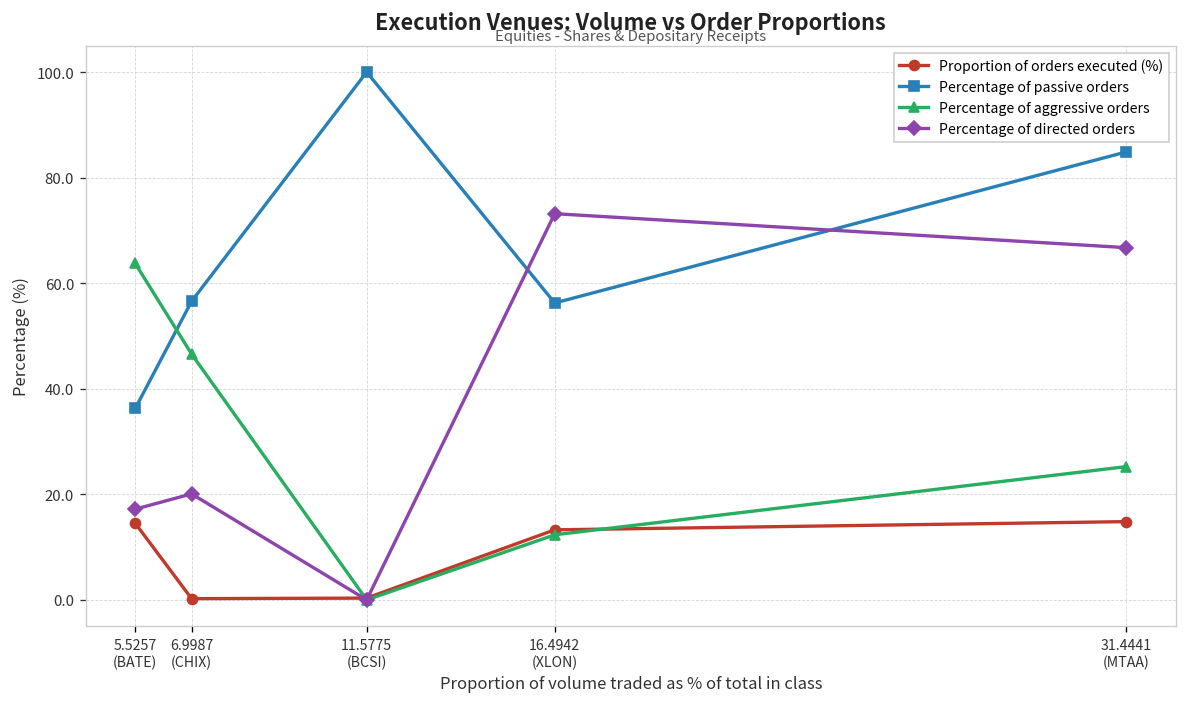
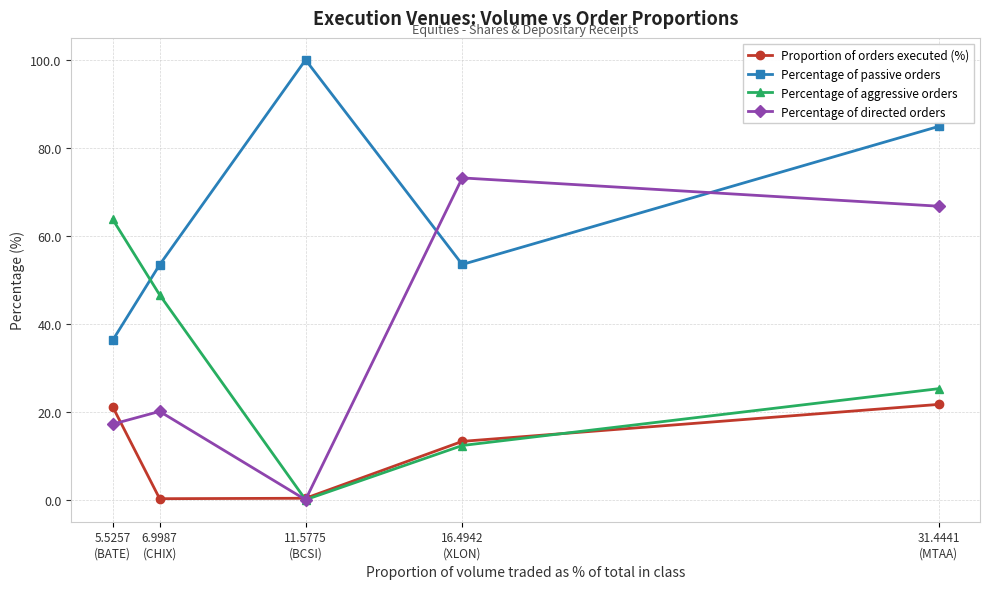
  {
    "Proportion of orders executed (%)": {
-     "5.5257 (BATE)": 15,
+     "5.5257 (BATE)": 21,
      "6.9987 (CHIX)": 0,
      "16.4942 (XLON)": 13,
-     "31.4441 (MTAA)": 15
+     "31.4441 (MTAA)": 22
    },
    "Percentage of passive orders": {
      "5.5257 (BATE)": 36,
-     "6.9987 (CHIX)": 57,
+     "6.9987 (CHIX)": 53,
      "11.5775 (BCSI)": 100,
-     "16.4942 (XLON)": 56,
+     "16.4942 (XLON)": 53,
      "31.4441 (MTAA)": 85
    },
    "Percentage of aggressive orders": {
      "5.5257 (BATE)": 64,
      "6.9987 (CHIX)": 47,
      "16.4942 (XLON)": 12,
      "31.4441 (MTAA)": 25
    },
    "Percentage of directed orders": {
      "5.5257 (BATE)": 17,
      "6.9987 (CHIX)": 20,
      "16.4942 (XLON)": 73,
      "31.4441 (MTAA)": 67
    }
  }
